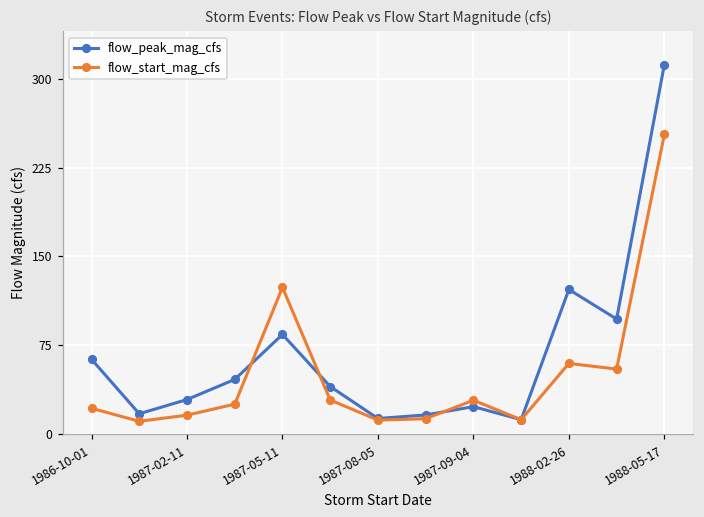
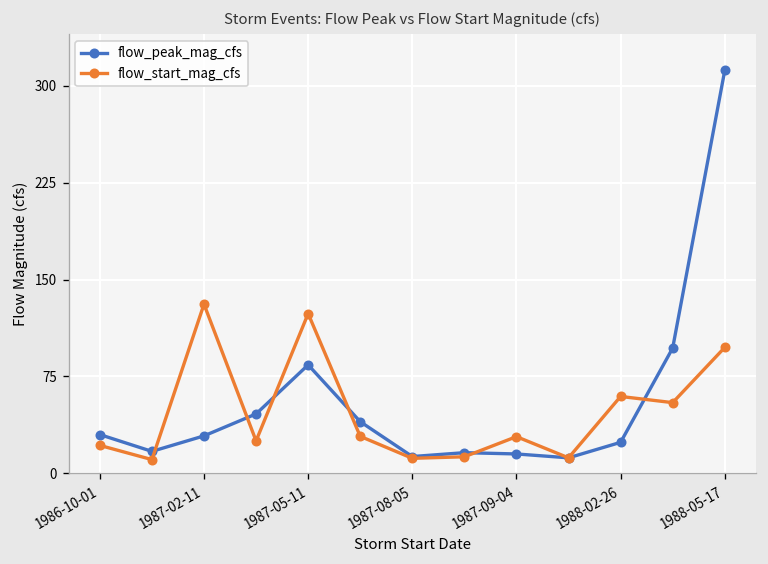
  {
    "flow_peak_mag_cfs": {
-     "1986-10-01": 63,
+     "1986-10-01": 30,
      "1987-02-11": 29,
      "1987-05-11": 84,
-     "1987-09-04": 23,
-     "1988-02-26": 122,
+     "1987-09-04": 15,
+     "1988-02-26": 24,
      "1988-05-17": 312
    },
    "flow_start_mag_cfs": {
      "1986-10-01": 22,
-     "1987-02-11": 16,
+     "1987-02-11": 131,
      "1987-05-11": 124,
      "1987-09-04": 28,
      "1988-02-26": 60,
-     "1988-05-17": 253
+     "1988-05-17": 98
    }
  }
